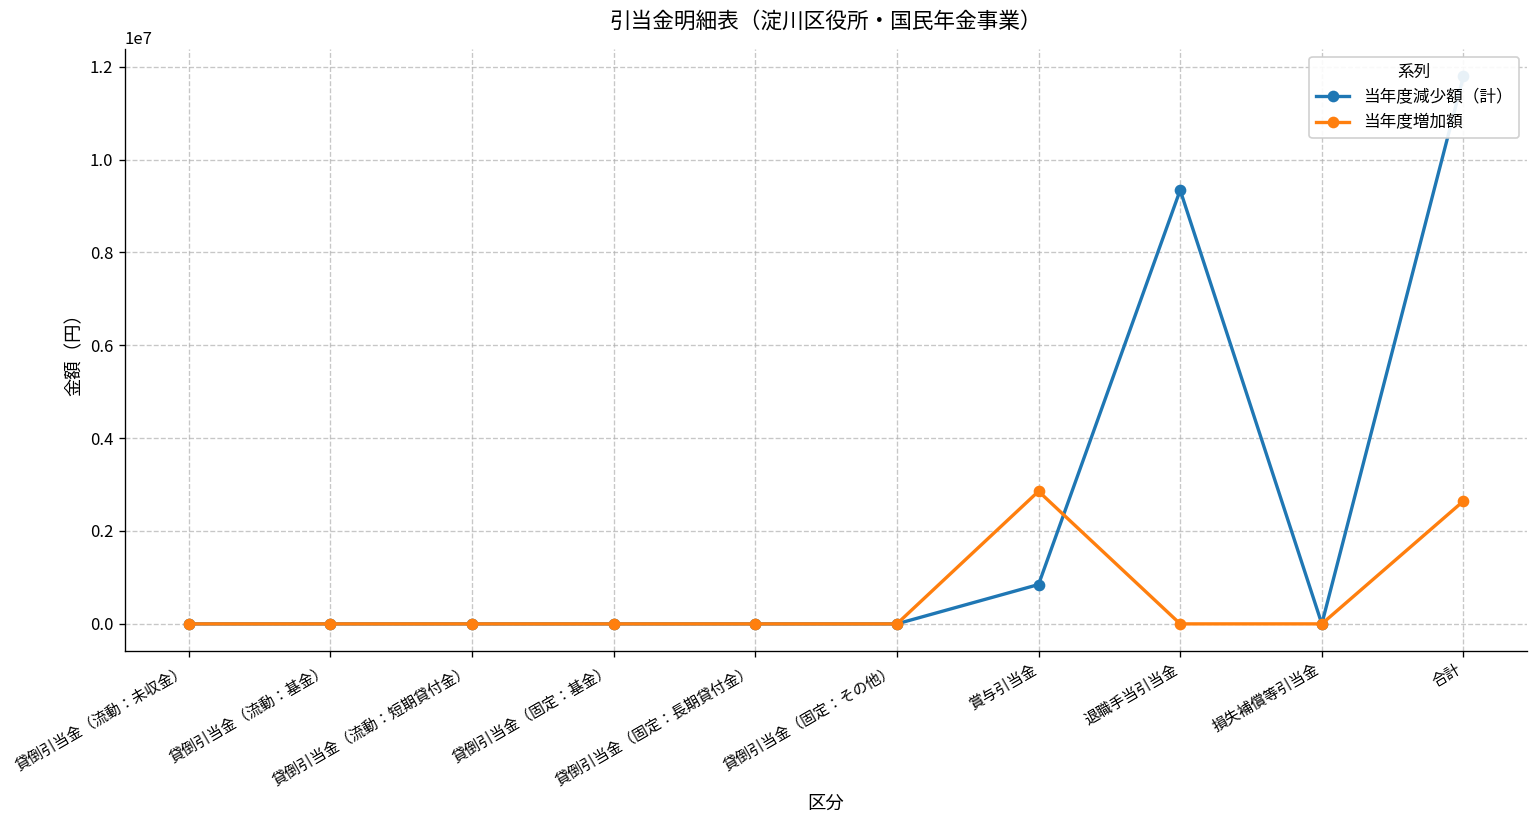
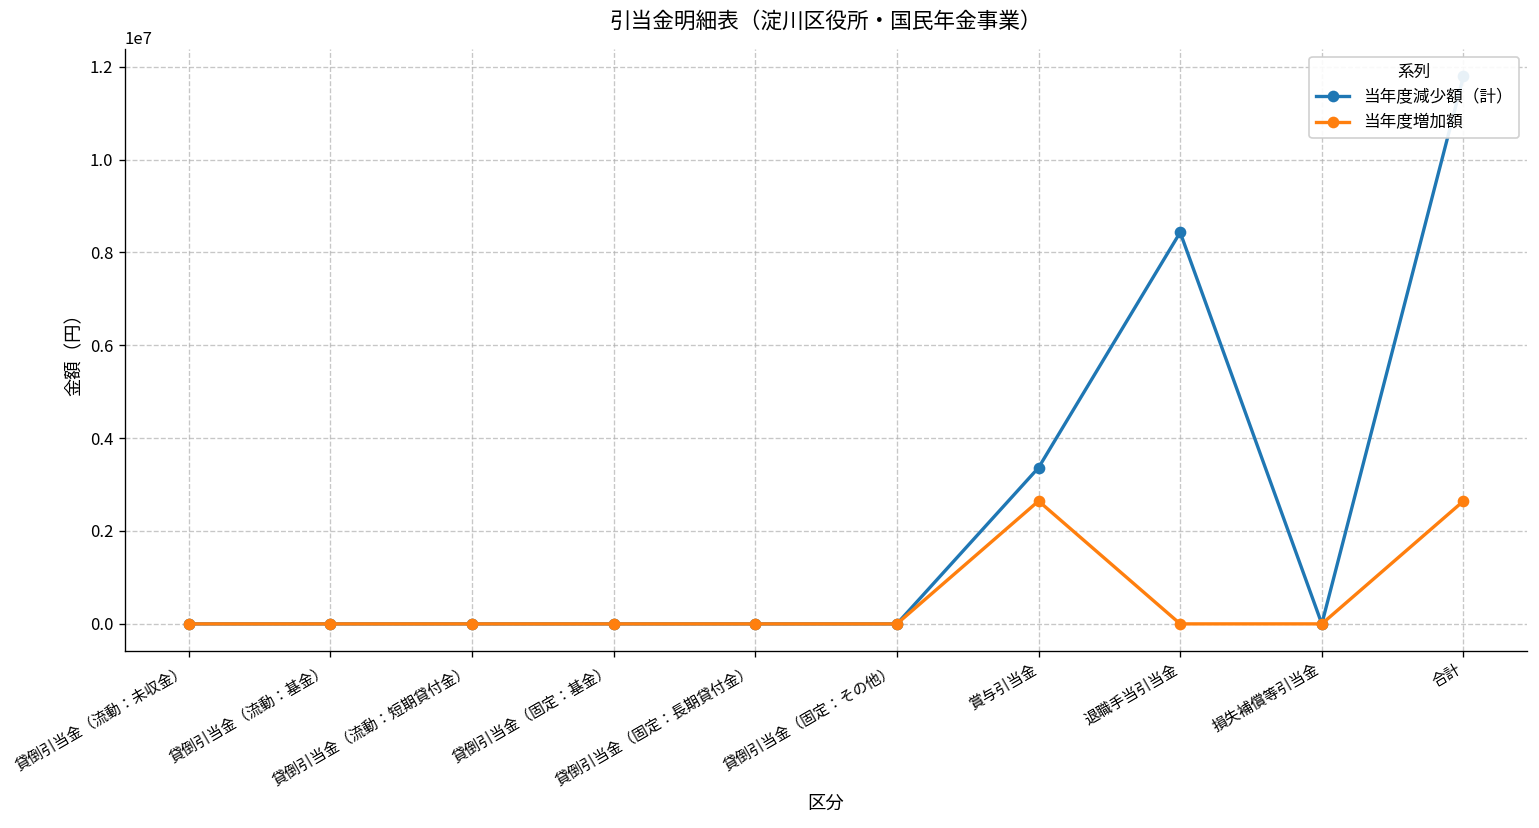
  {
    "当年度減少額（計）": {
-     "賞与引当金": 800000,
-     "退職手当引当金": 9300000
+     "賞与引当金": 3400000,
+     "退職手当引当金": 8400000
    },
    "当年度増加額": {
-     "賞与引当金": 2900000,
+     "賞与引当金": 2600000,
      "退職手当引当金": 0,
      "合計": 2600000
    }
  }
